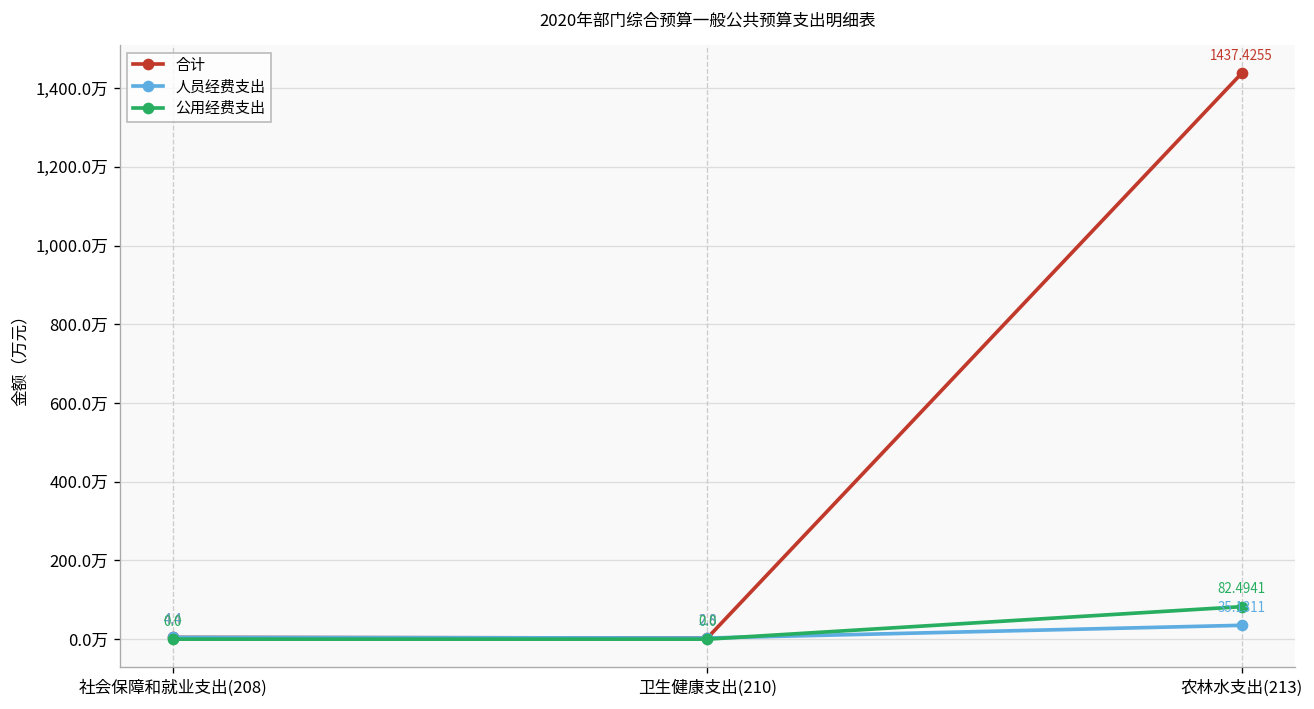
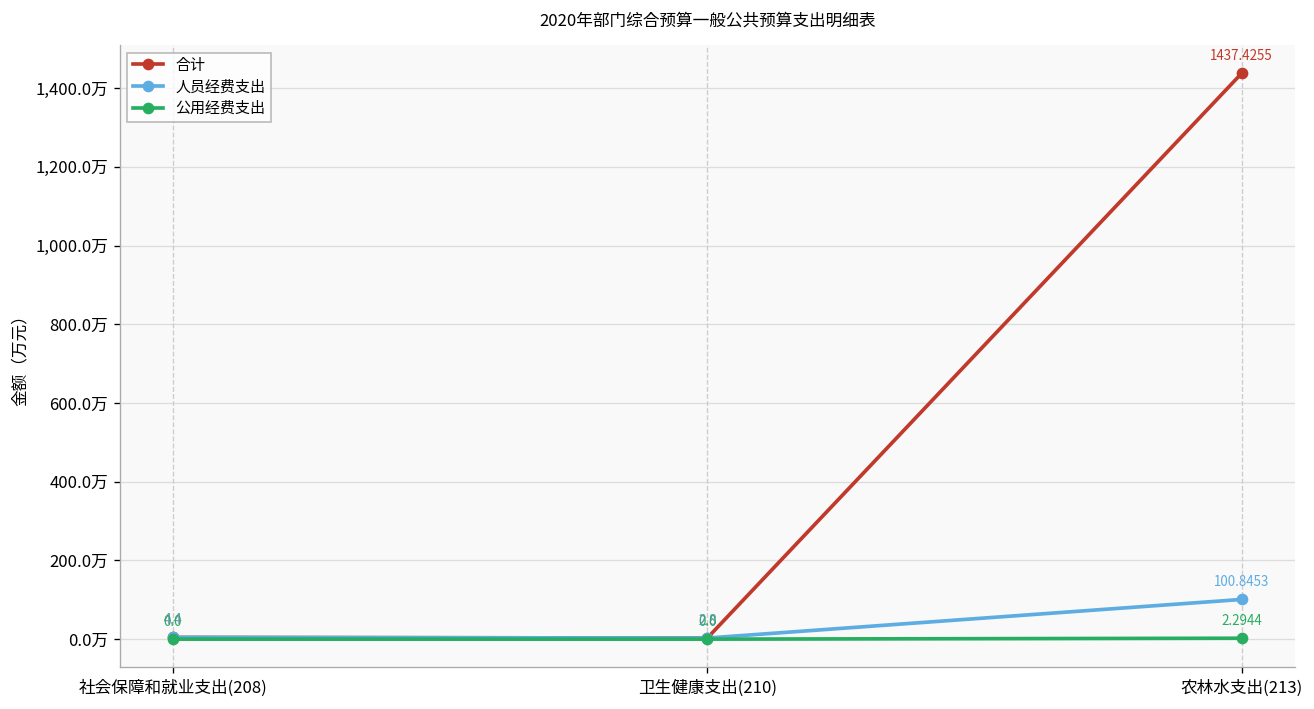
  {
    "合计": {
      "农林水支出(213)": 1437.4255
    },
    "人员经费支出": {
-     "农林水支出(213)": 35.1311
+     "农林水支出(213)": 100.8453
    },
    "公用经费支出": {
-     "农林水支出(213)": 82.4941
+     "农林水支出(213)": 2.2944
    }
  }
